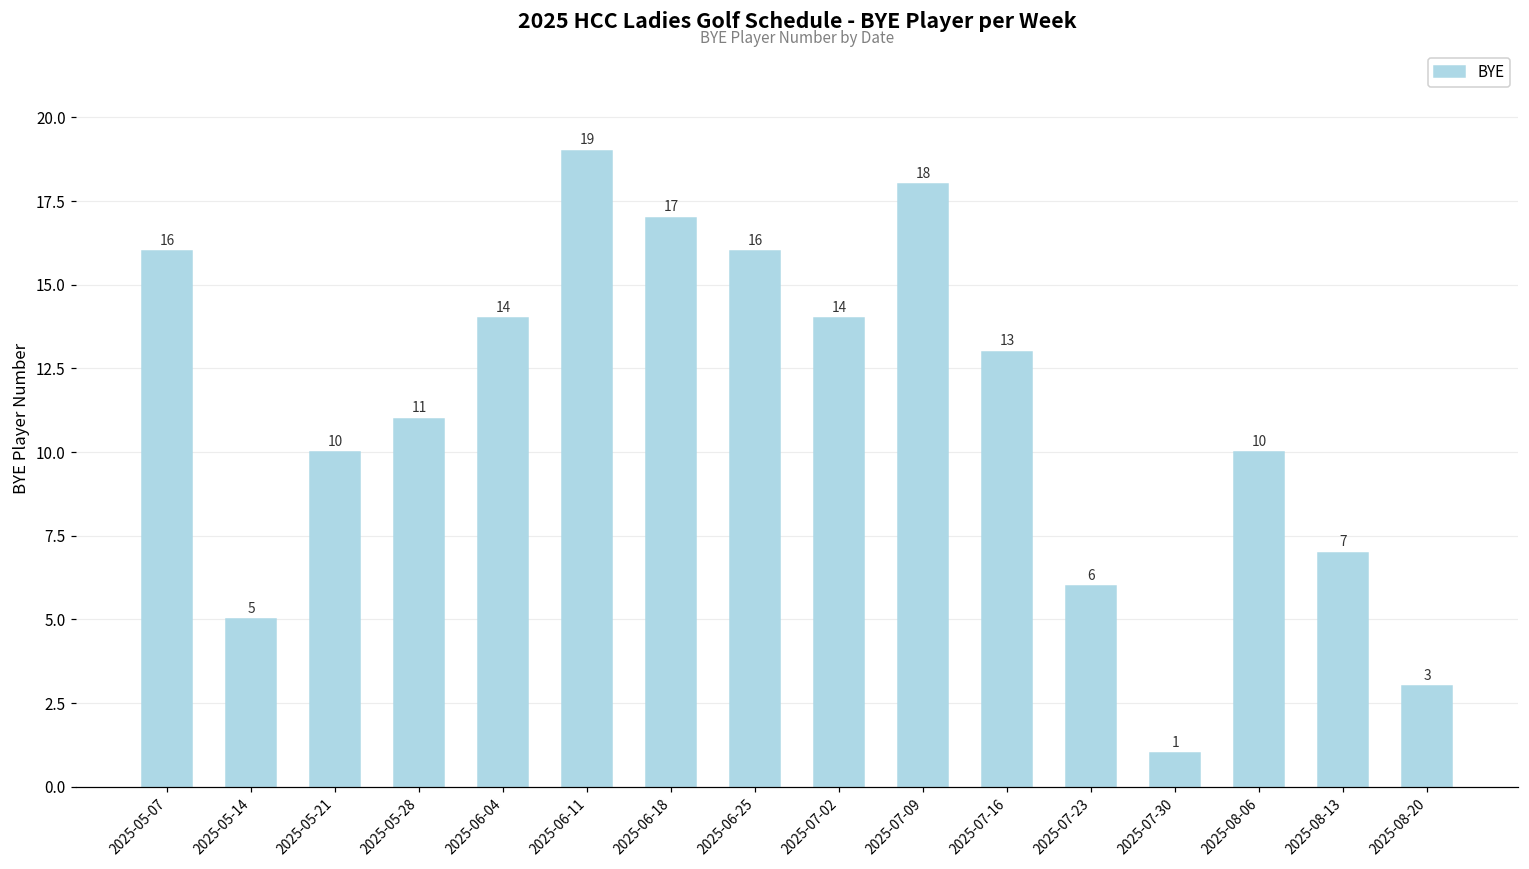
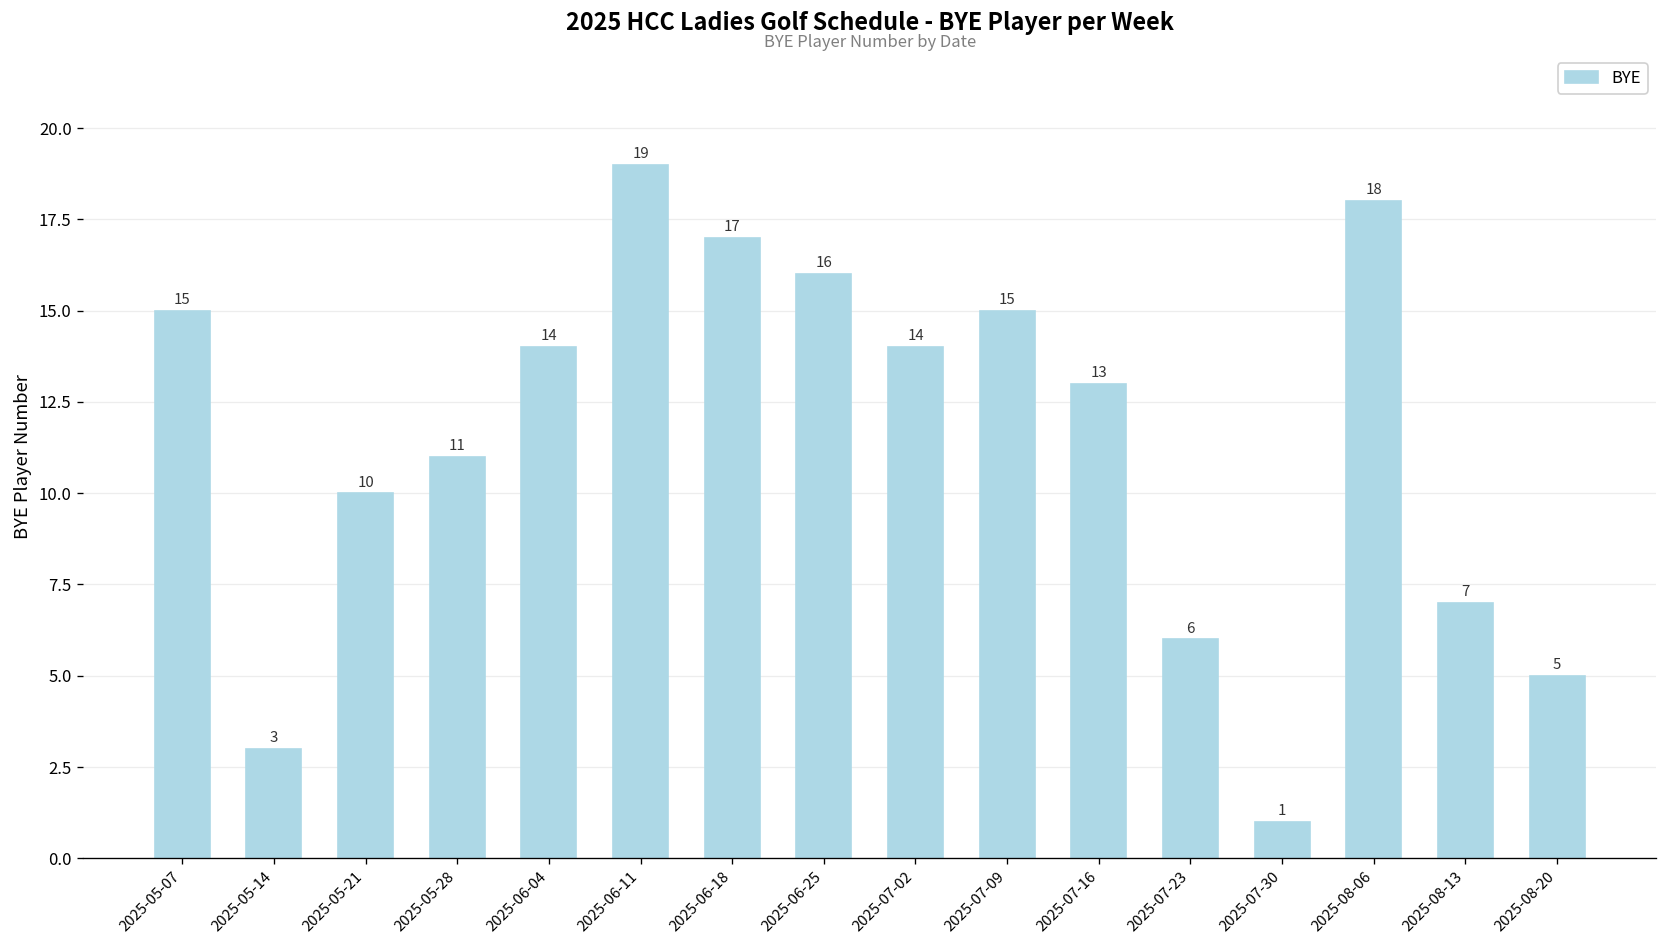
  {
-   "2025-05-07": 16,
-   "2025-05-14": 5,
+   "2025-05-07": 15,
+   "2025-05-14": 3,
    "2025-05-21": 10,
    "2025-05-28": 11,
    "2025-06-04": 14,
    "2025-06-11": 19,
    "2025-06-18": 17,
    "2025-06-25": 16,
    "2025-07-02": 14,
-   "2025-07-09": 18,
+   "2025-07-09": 15,
    "2025-07-16": 13,
    "2025-07-23": 6,
    "2025-07-30": 1,
-   "2025-08-06": 10,
+   "2025-08-06": 18,
    "2025-08-13": 7,
-   "2025-08-20": 3
+   "2025-08-20": 5
  }
